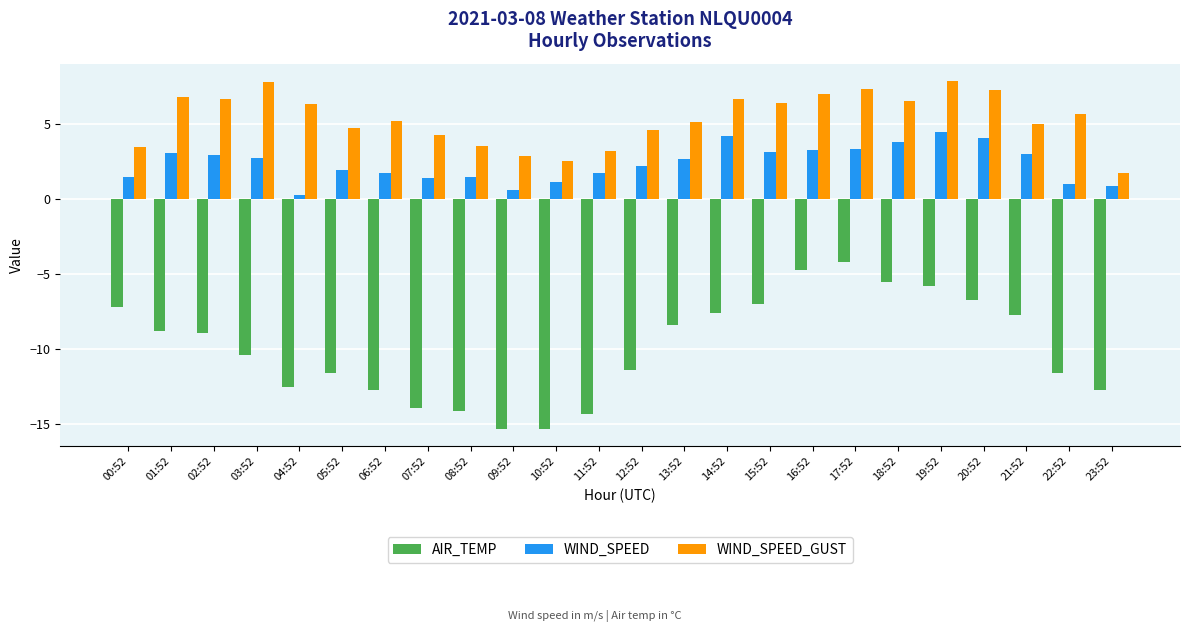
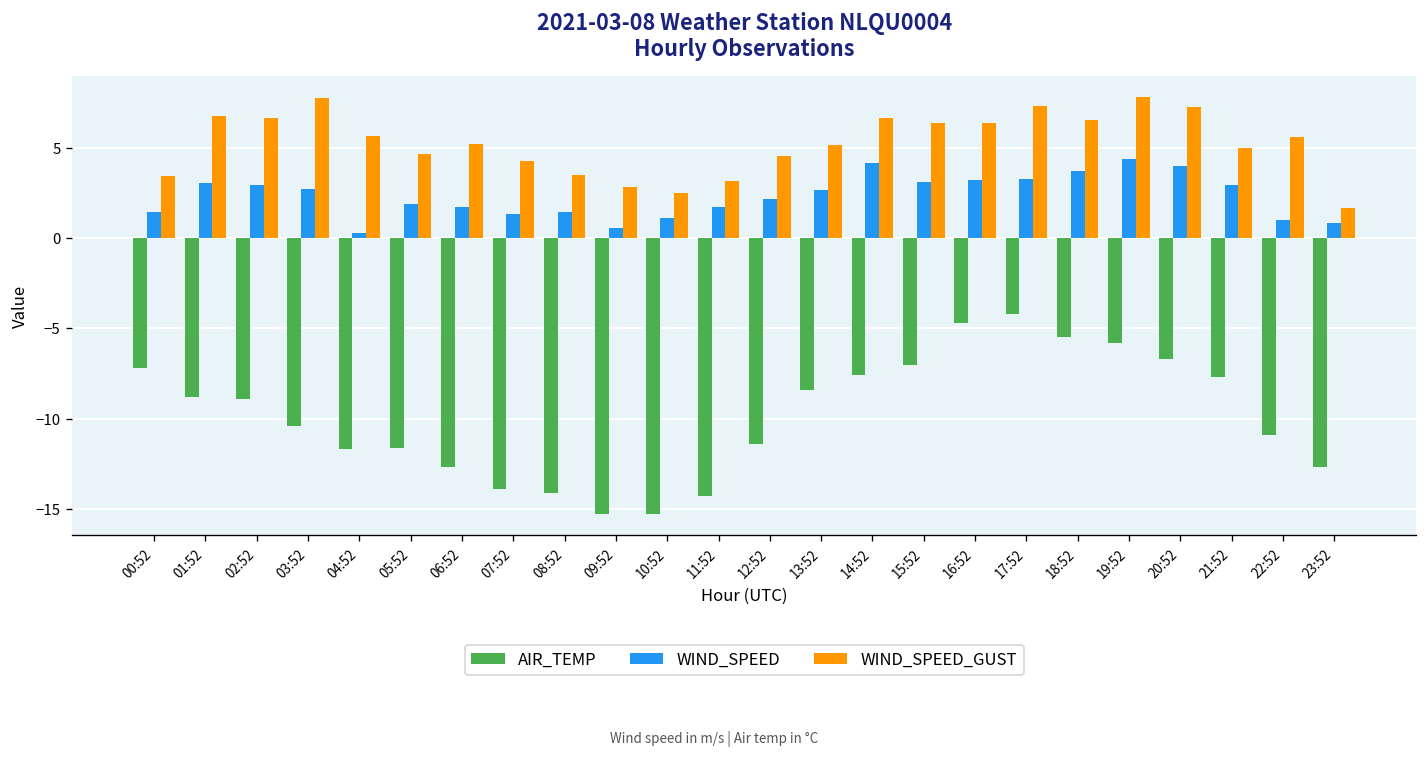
  {
    "AIR_TEMP": {
      "00:52": -7.2,
      "01:52": -8.8,
      "02:52": -8.9,
      "03:52": -10.4,
-     "04:52": -12.5,
+     "04:52": -11.7,
      "05:52": -11.6,
      "06:52": -12.7,
      "07:52": -13.9,
      "08:52": -14.1,
      "09:52": -15.3,
      "10:52": -15.3,
      "11:52": -14.3,
      "12:52": -11.4,
      "13:52": -8.4,
      "14:52": -7.6,
      "15:52": -7.0,
      "16:52": -4.7,
      "17:52": -4.2,
      "18:52": -5.5,
      "19:52": -5.8,
      "20:52": -6.7,
      "21:52": -7.7,
-     "22:52": -11.6,
+     "22:52": -10.9,
      "23:52": -12.7
    },
    "WIND_SPEED": {
      "00:52": 1.4,
      "01:52": 3.1,
      "02:52": 2.9,
      "03:52": 2.7,
      "04:52": 0.3,
      "05:52": 1.9,
      "06:52": 1.7,
      "07:52": 1.4,
      "08:52": 1.5,
      "09:52": 0.6,
      "10:52": 1.1,
      "11:52": 1.7,
      "12:52": 2.2,
      "13:52": 2.7,
      "14:52": 4.2,
      "15:52": 3.1,
      "16:52": 3.2,
      "17:52": 3.3,
      "18:52": 3.8,
      "19:52": 4.4,
      "20:52": 4.0,
      "21:52": 3.0,
      "22:52": 1.0,
      "23:52": 0.8
    },
    "WIND_SPEED_GUST": {
      "00:52": 3.5,
      "01:52": 6.8,
      "02:52": 6.6,
      "03:52": 7.7,
-     "04:52": 6.3,
+     "04:52": 5.7,
      "05:52": 4.7,
      "06:52": 5.2,
      "07:52": 4.3,
      "08:52": 3.5,
      "09:52": 2.9,
      "10:52": 2.5,
      "11:52": 3.2,
      "12:52": 4.6,
      "13:52": 5.1,
      "14:52": 6.7,
      "15:52": 6.4,
-     "16:52": 6.9,
+     "16:52": 6.4,
      "17:52": 7.3,
      "18:52": 6.5,
      "19:52": 7.8,
      "20:52": 7.3,
      "21:52": 5.0,
      "22:52": 5.6,
      "23:52": 1.7
    }
  }
